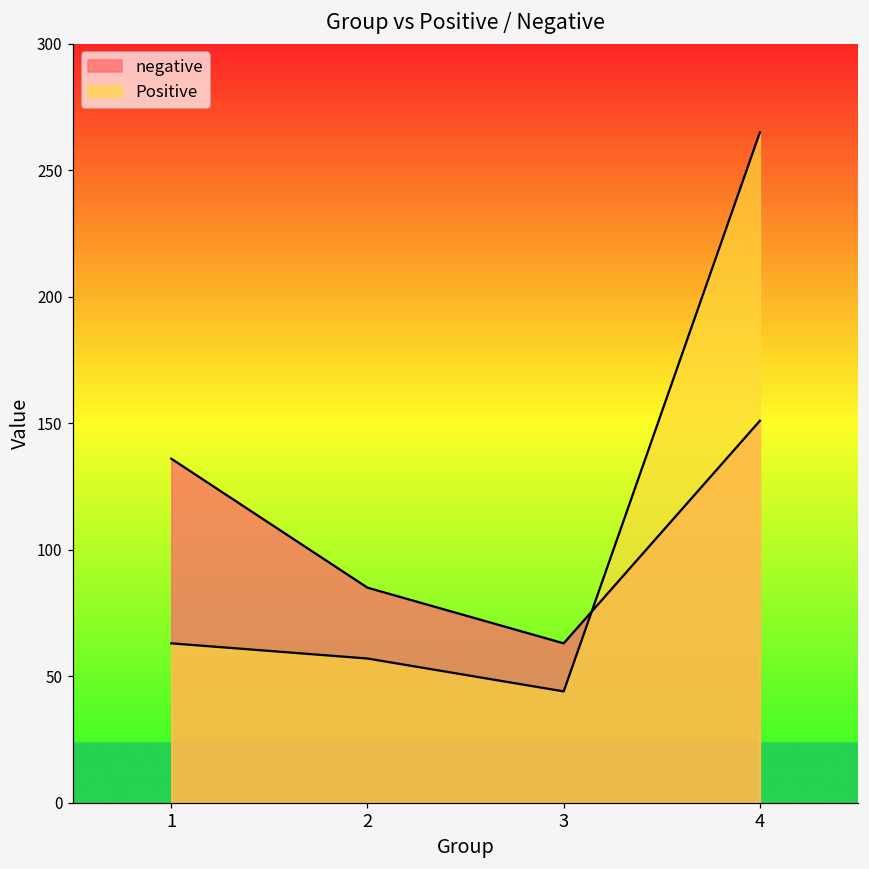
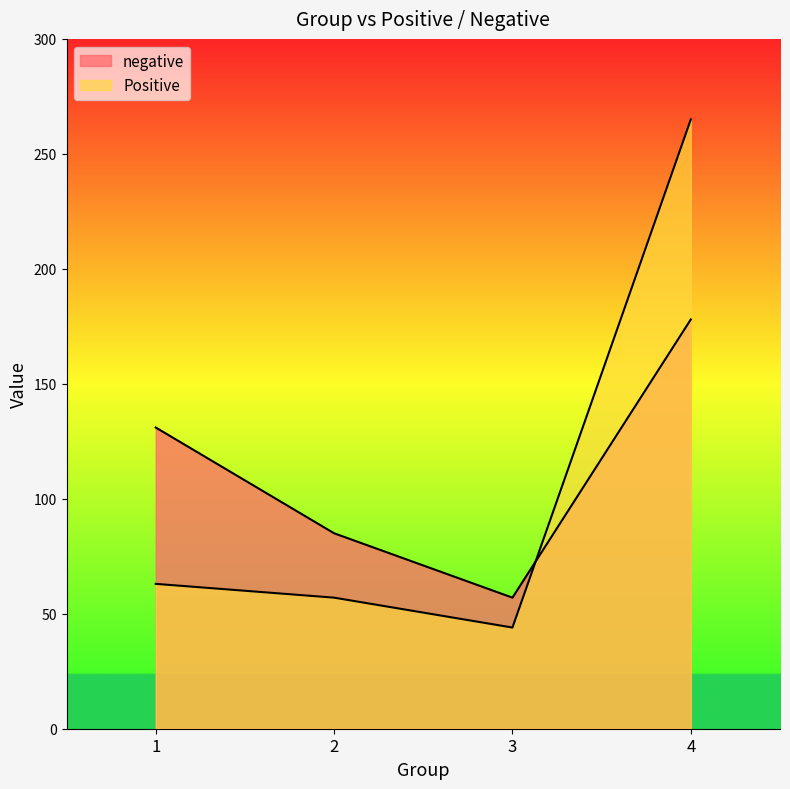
  {
    "negative": {
-     "1": 136,
+     "1": 131,
      "2": 85,
-     "3": 63,
-     "4": 151
+     "3": 57,
+     "4": 178
    },
    "Positive": {
      "1": 63,
      "2": 57,
      "3": 44,
      "4": 265
    }
  }
